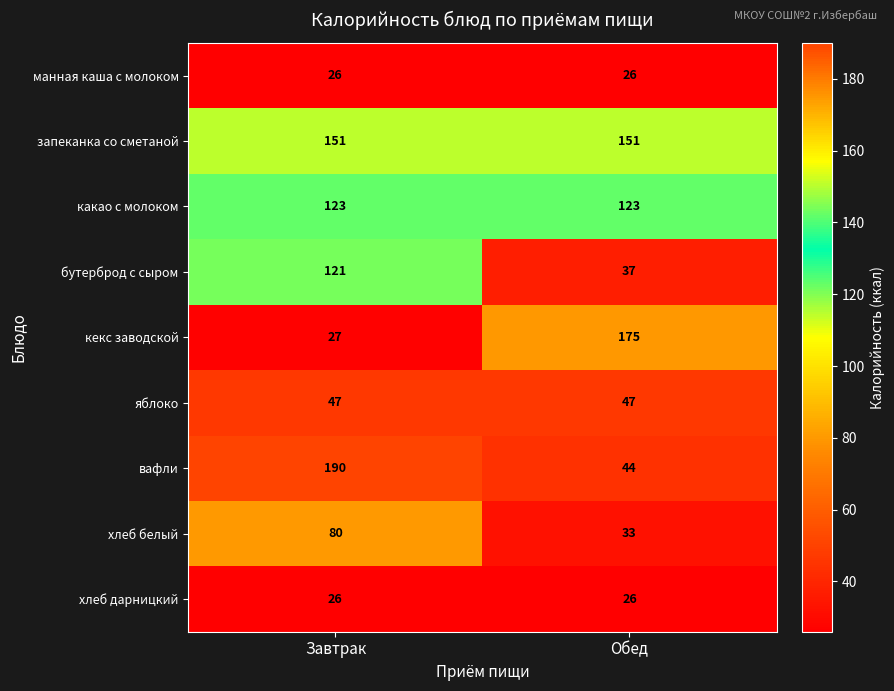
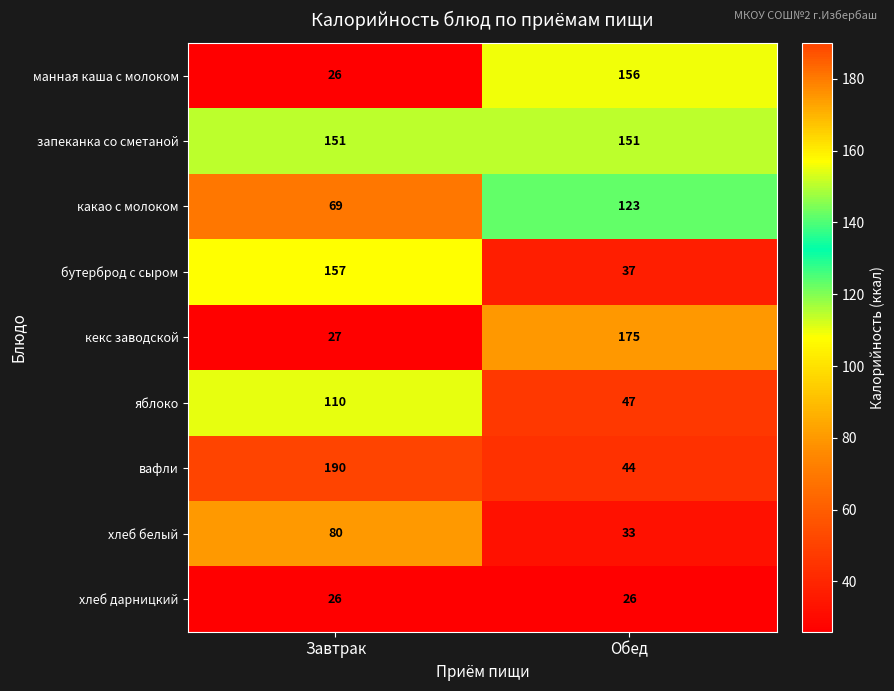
  {
    "манная каша с молоком": {
      "Завтрак": 26,
-     "Обед": 26
+     "Обед": 156
    },
    "запеканка со сметаной": {
      "Завтрак": 151,
      "Обед": 151
    },
    "какао с молоком": {
-     "Завтрак": 123,
+     "Завтрак": 69,
      "Обед": 123
    },
    "бутерброд с сыром": {
-     "Завтрак": 121,
+     "Завтрак": 157,
      "Обед": 37
    },
    "кекс заводской": {
      "Завтрак": 27,
      "Обед": 175
    },
    "яблоко": {
-     "Завтрак": 47,
+     "Завтрак": 110,
      "Обед": 47
    },
    "вафли": {
      "Завтрак": 190,
      "Обед": 44
    },
    "хлеб белый": {
      "Завтрак": 80,
      "Обед": 33
    },
    "хлеб дарницкий": {
      "Завтрак": 26,
      "Обед": 26
    }
  }
